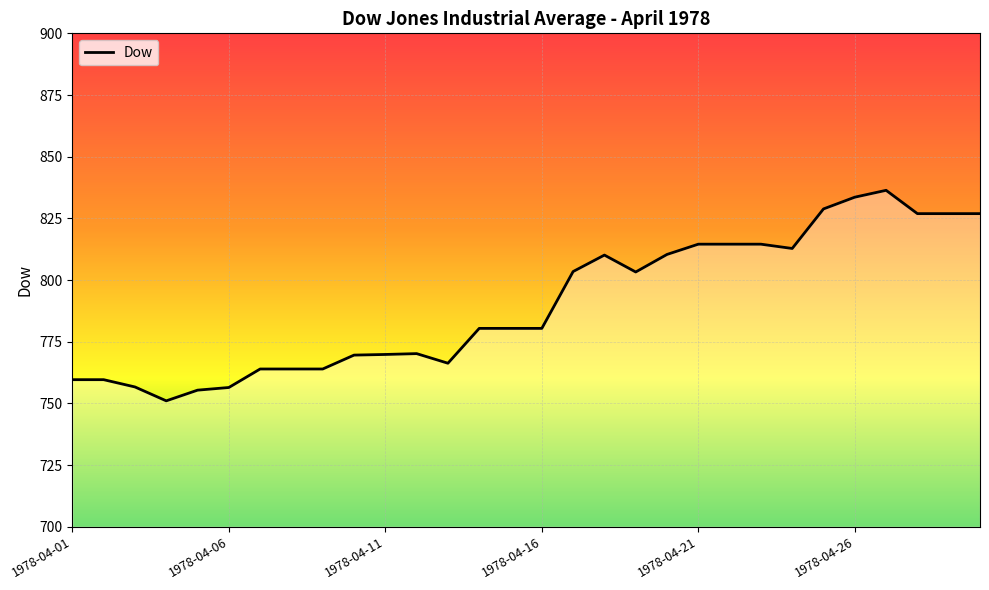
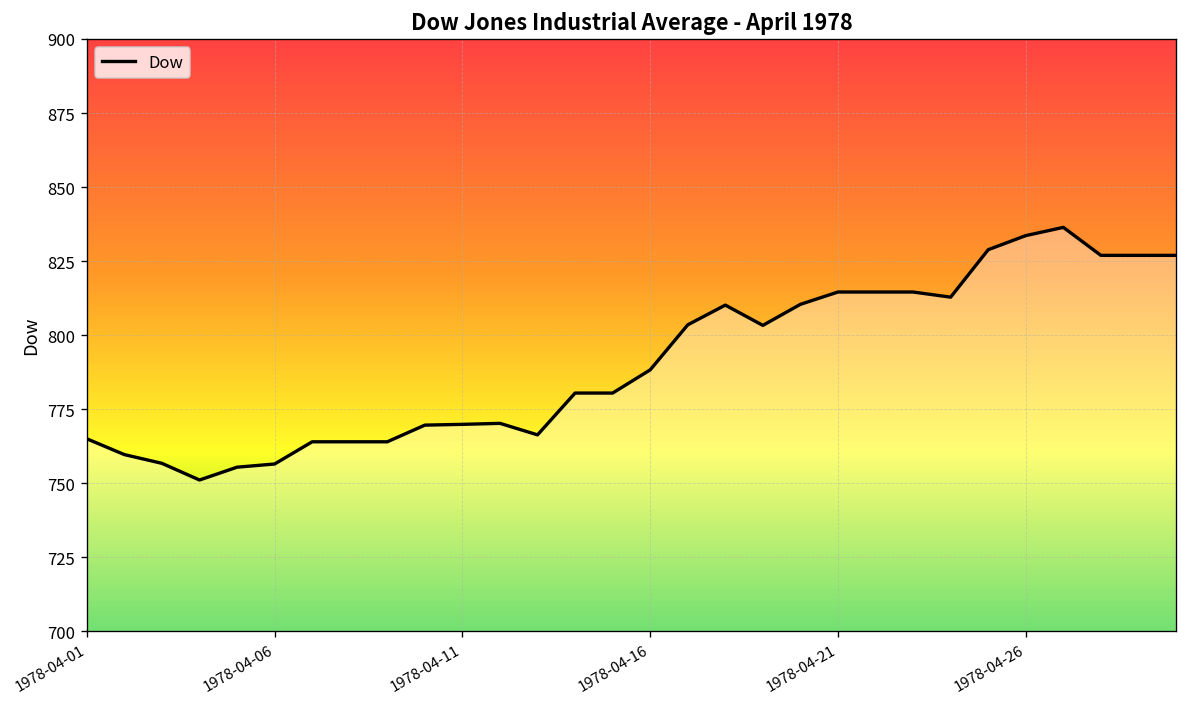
  {
-   "1978-04-01": 760,
+   "1978-04-01": 765,
    "1978-04-06": 756,
    "1978-04-11": 770,
-   "1978-04-16": 780,
+   "1978-04-16": 788,
    "1978-04-21": 815,
    "1978-04-26": 834
  }
